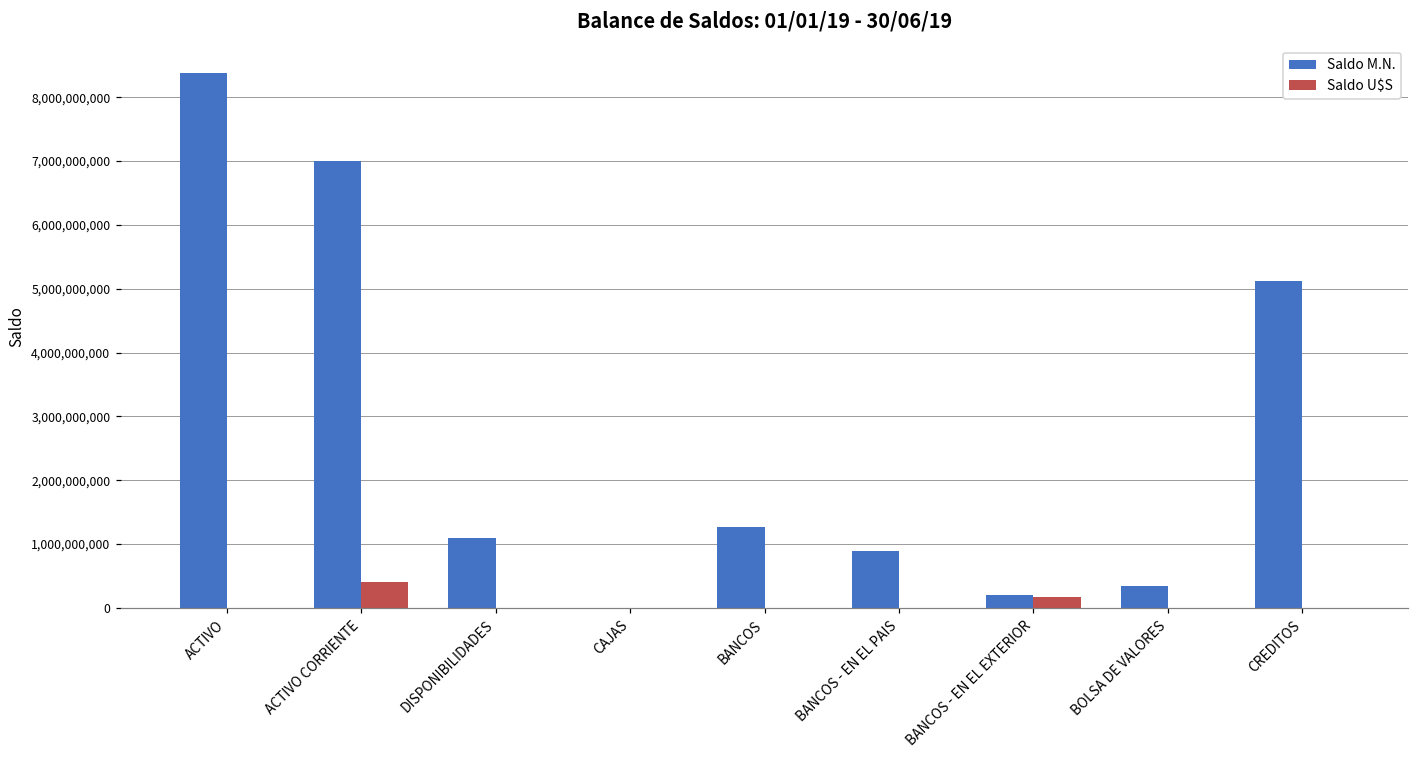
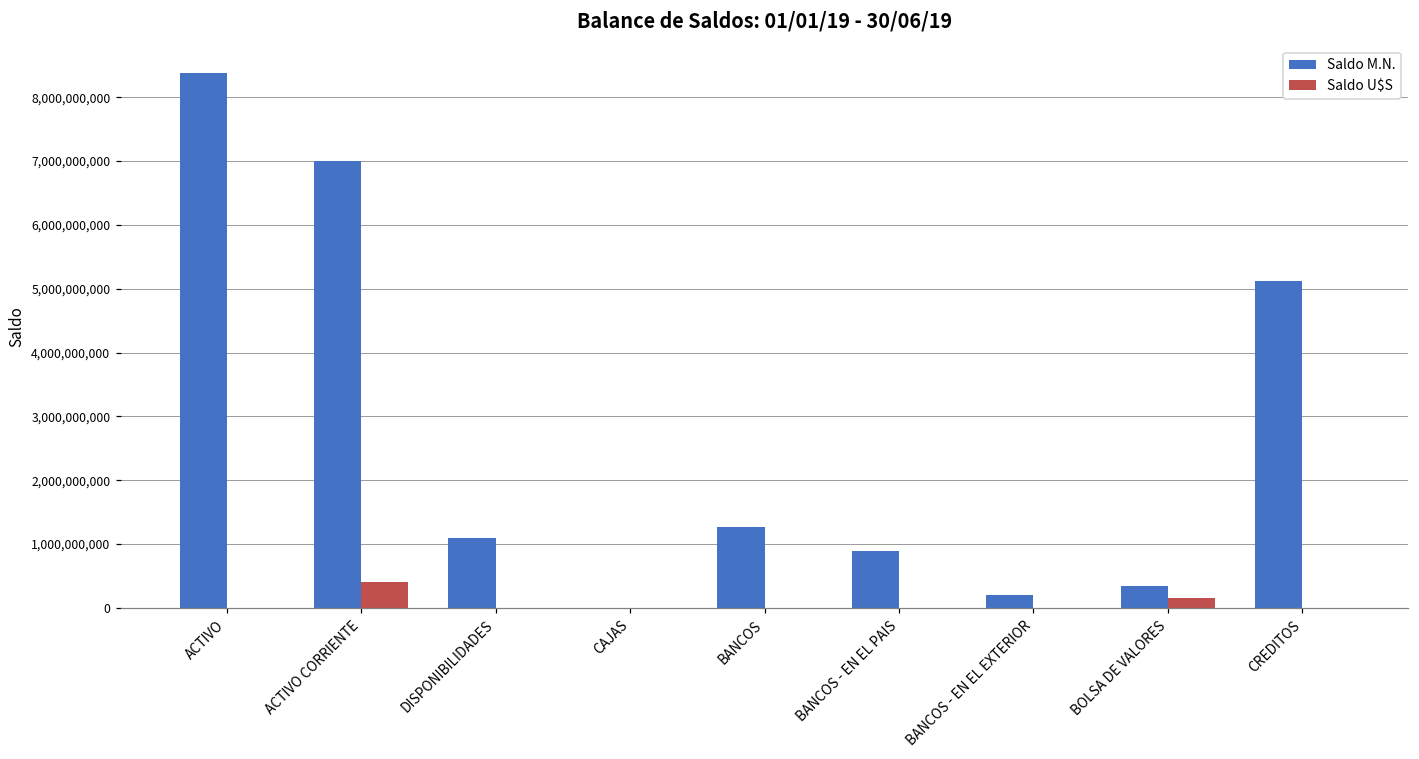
  {
    "Saldo M.N.": {
      "ACTIVO": "8,400,000,000",
      "ACTIVO CORRIENTE": "7,000,000,000",
      "DISPONIBILIDADES": "1,100,000,000",
      "BANCOS": "1,300,000,000",
      "BANCOS - EN EL PAIS": "900,000,000",
      "BANCOS - EN EL EXTERIOR": "200,000,000",
      "BOLSA DE VALORES": "300,000,000",
      "CREDITOS": "5,100,000,000"
    },
    "Saldo U$S": {
      "ACTIVO CORRIENTE": "400,000,000",
-     "BANCOS - EN EL EXTERIOR": "200,000,000",
-     "BOLSA DE VALORES": "0"
+     "BANCOS - EN EL EXTERIOR": "0",
+     "BOLSA DE VALORES": "200,000,000"
    }
  }
